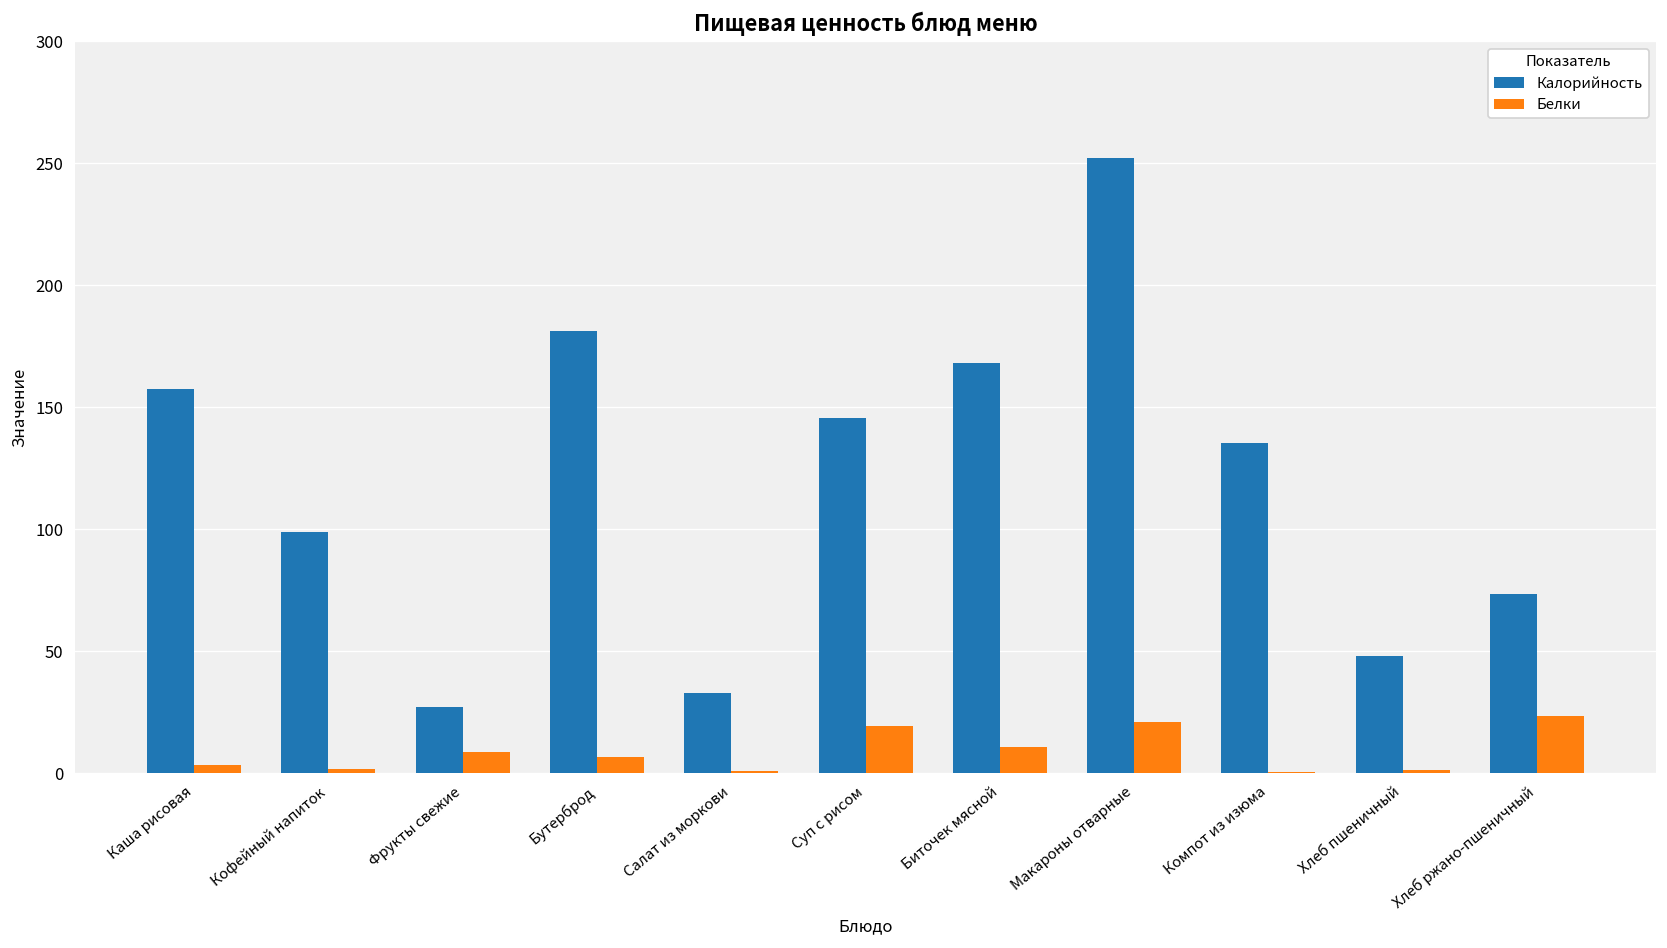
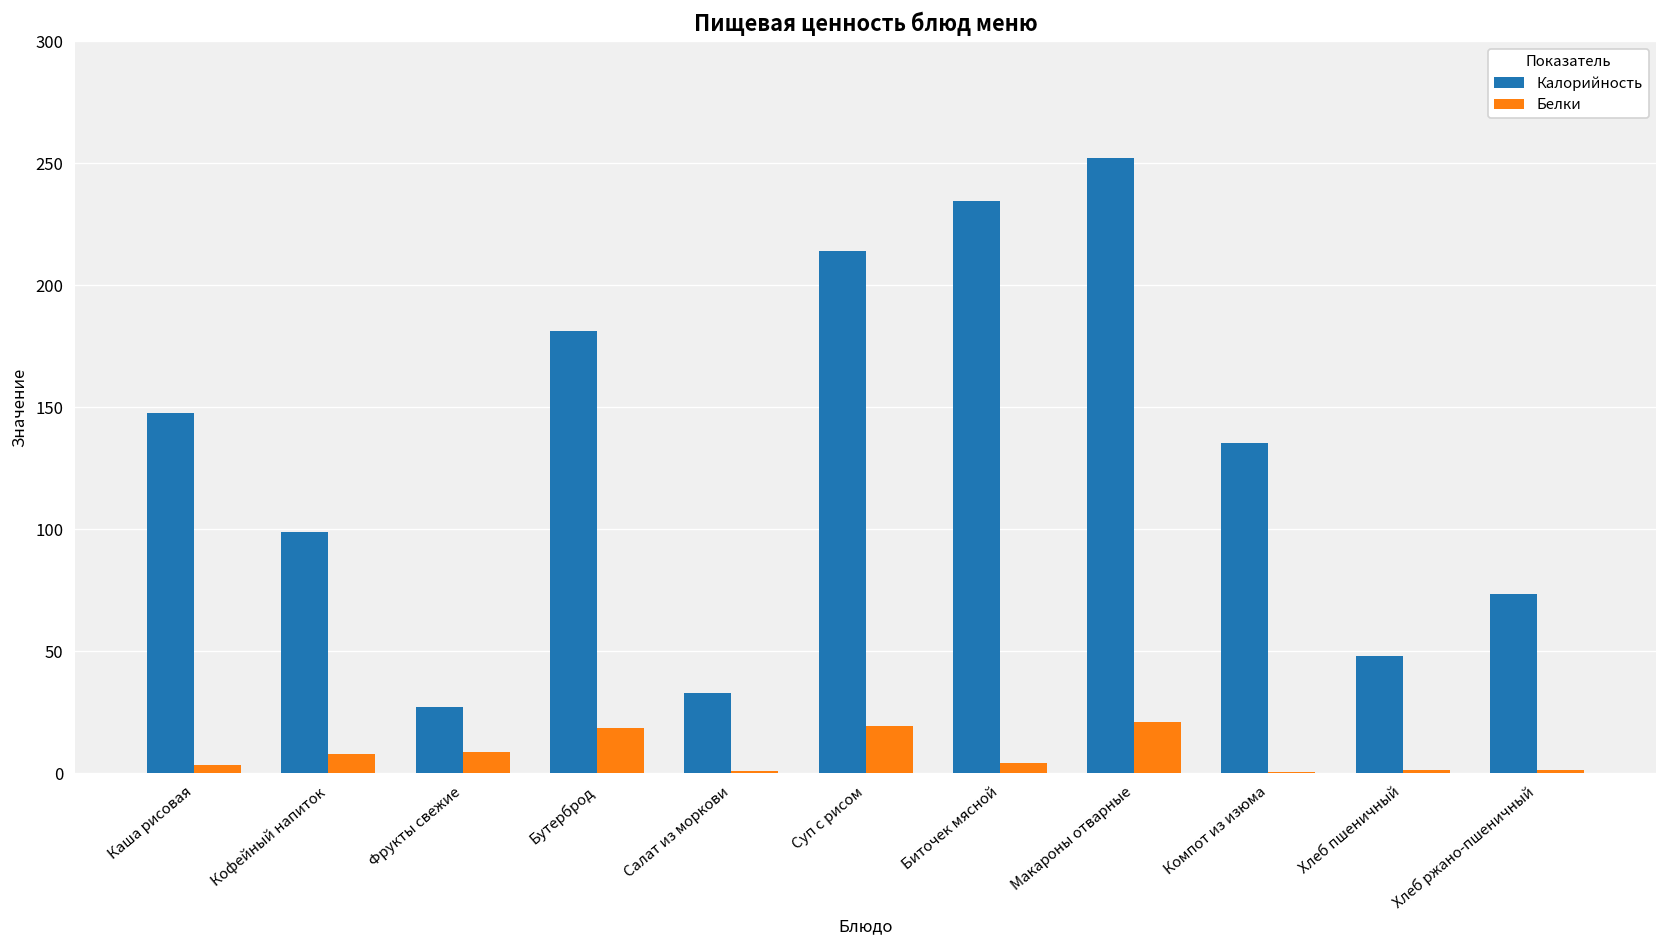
  {
    "Калорийность": {
-     "Каша рисовая": 157,
+     "Каша рисовая": 148,
      "Кофейный напиток": 99,
      "Фрукты свежие": 27,
      "Бутерброд": 181,
      "Салат из моркови": 33,
-     "Суп с рисом": 146,
-     "Биточек мясной": 168,
+     "Суп с рисом": 214,
+     "Биточек мясной": 234,
      "Макароны отварные": 252,
      "Компот из изюма": 136,
      "Хлеб пшеничный": 48,
      "Хлеб ржано-пшеничный": 74
    },
    "Белки": {
      "Каша рисовая": 4,
-     "Кофейный напиток": 2,
+     "Кофейный напиток": 8,
      "Фрукты свежие": 9,
-     "Бутерброд": 7,
+     "Бутерброд": 19,
      "Суп с рисом": 19,
-     "Биточек мясной": 11,
+     "Биточек мясной": 4,
      "Макароны отварные": 21,
-     "Хлеб ржано-пшеничный": 24
+     "Хлеб ржано-пшеничный": 1
    }
  }
